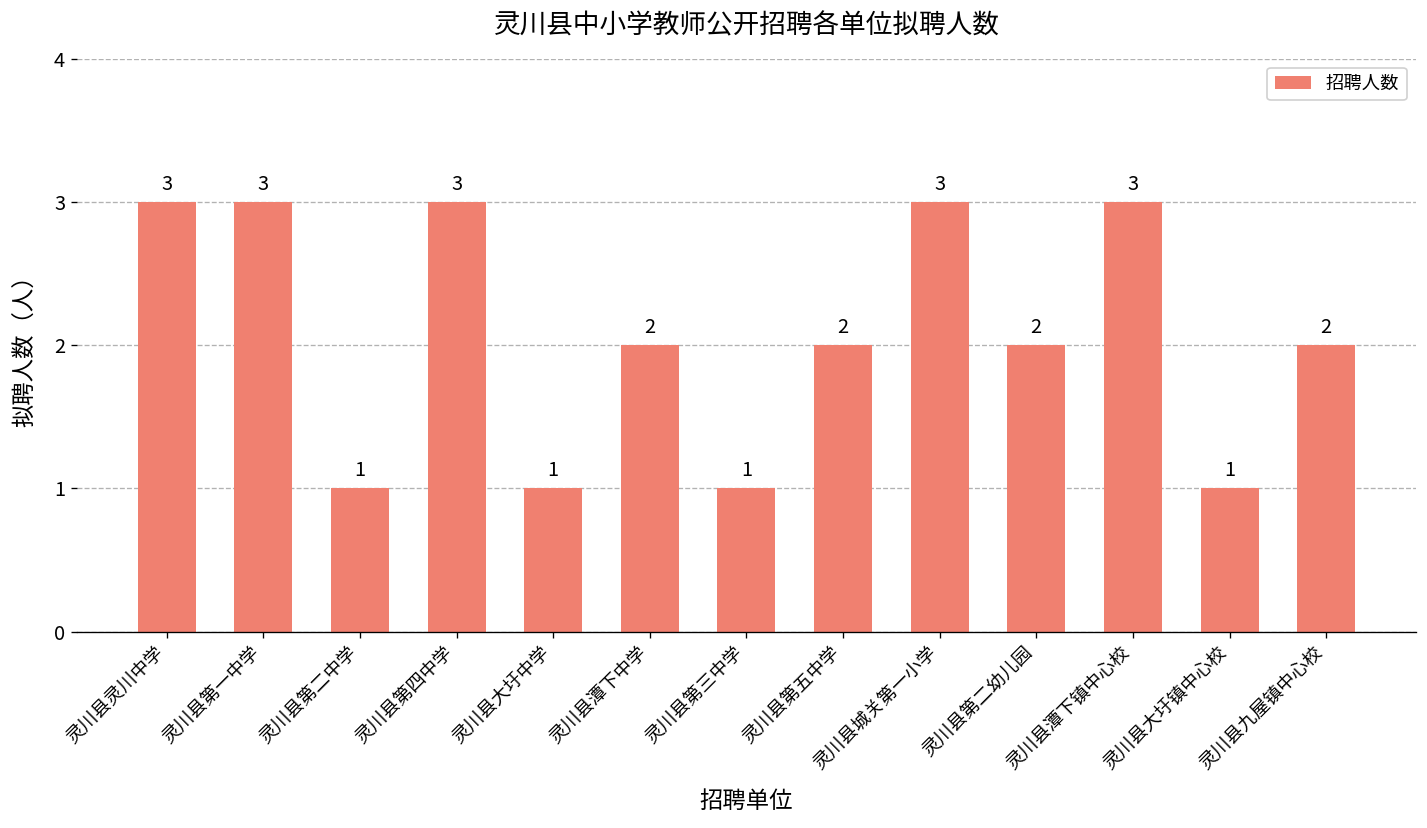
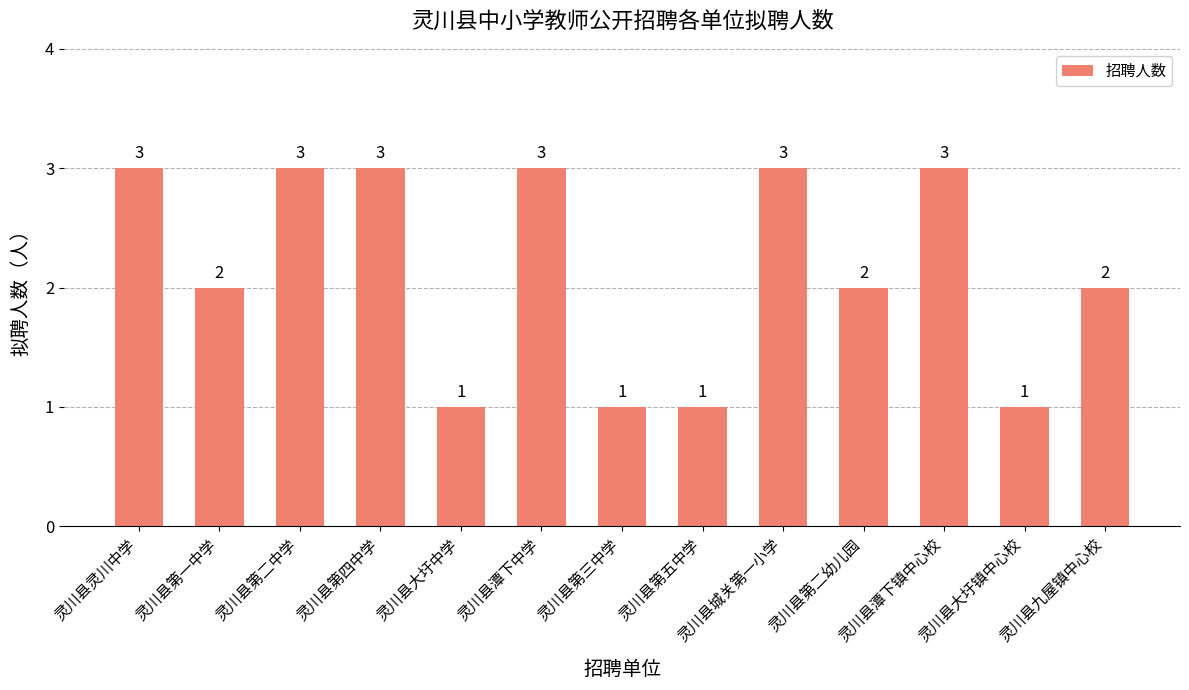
  {
    "灵川县灵川中学": 3,
-   "灵川县第一中学": 3,
-   "灵川县第二中学": 1,
+   "灵川县第一中学": 2,
+   "灵川县第二中学": 3,
    "灵川县第四中学": 3,
    "灵川县大圩中学": 1,
-   "灵川县潭下中学": 2,
+   "灵川县潭下中学": 3,
    "灵川县第三中学": 1,
-   "灵川县第五中学": 2,
+   "灵川县第五中学": 1,
    "灵川县城关第一小学": 3,
    "灵川县第二幼儿园": 2,
    "灵川县潭下镇中心校": 3,
    "灵川县大圩镇中心校": 1,
    "灵川县九屋镇中心校": 2
  }
